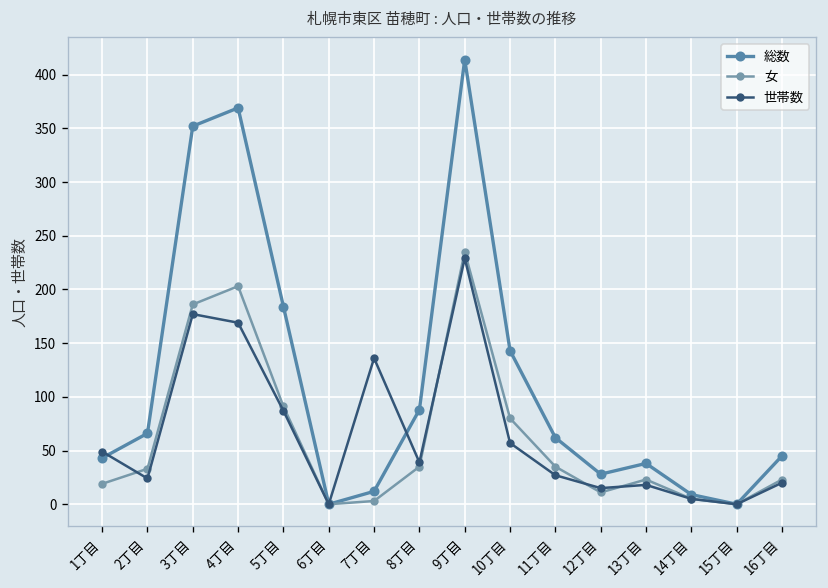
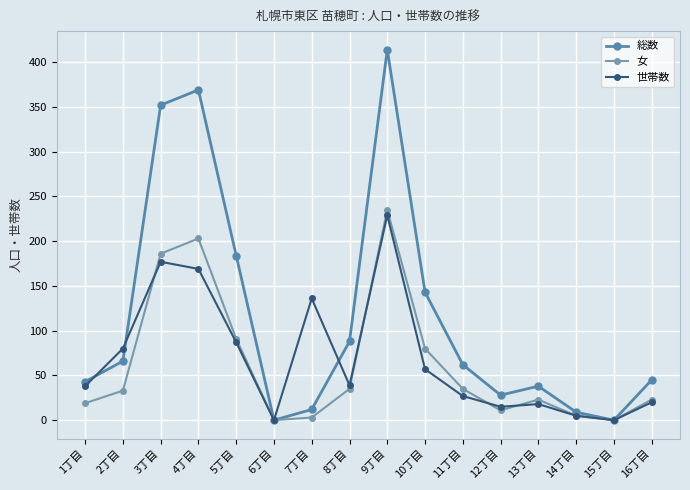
  {
    "世帯数": {
-     "1丁目": 50,
-     "2丁目": 20,
+     "1丁目": 40,
+     "2丁目": 80,
      "3丁目": 180,
      "4丁目": 170,
      "5丁目": 90,
      "7丁目": 140,
      "8丁目": 40,
      "9丁目": 230,
      "10丁目": 60,
      "11丁目": 30,
      "12丁目": 20,
      "13丁目": 20,
      "16丁目": 20
    }
  }
